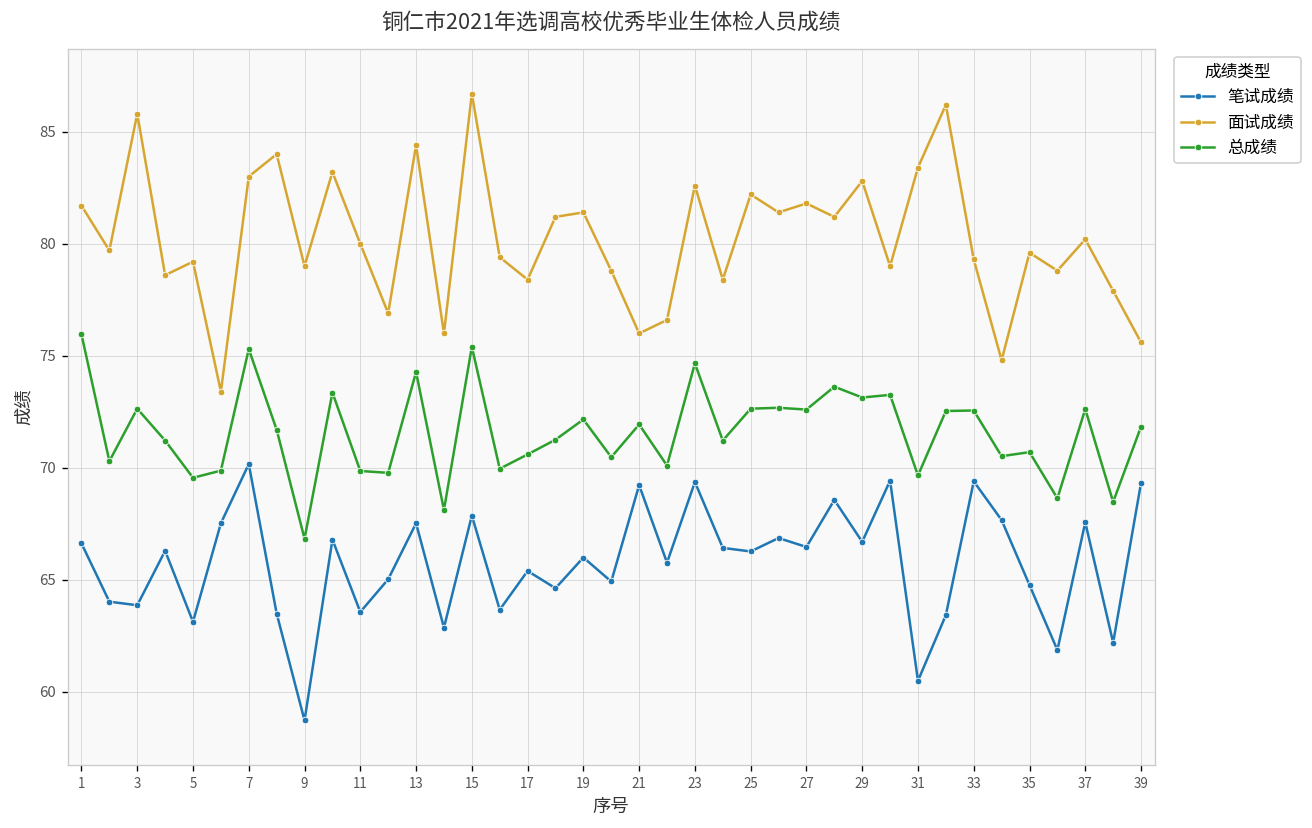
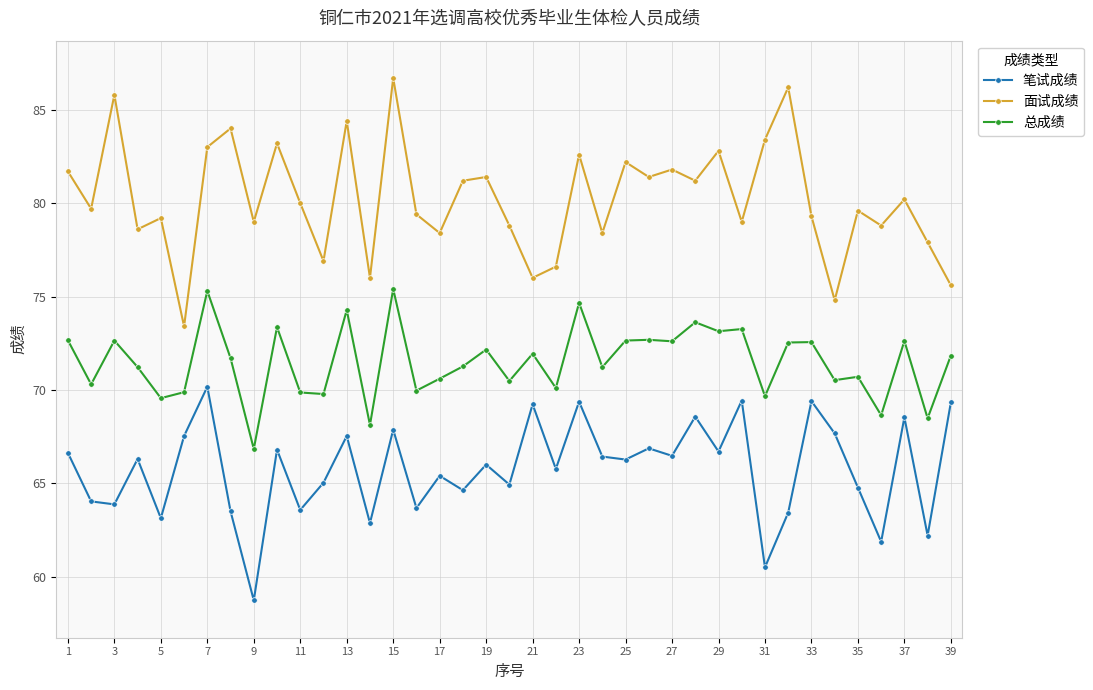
  {
    "笔试成绩": {
      "1": 66.6,
      "3": 63.9,
      "5": 63.1,
      "7": 70.2,
      "9": 58.7,
      "11": 63.6,
      "13": 67.5,
      "15": 67.9,
      "17": 65.4,
      "19": 66.0,
      "21": 69.2,
      "23": 69.4,
      "25": 66.3,
      "27": 66.5,
      "29": 66.7,
      "31": 60.5,
      "33": 69.4,
      "35": 64.8,
-     "37": 67.6,
+     "37": 68.5,
      "39": 69.3
    },
    "面试成绩": {
      "1": 81.7,
      "3": 85.8,
      "5": 79.2,
      "7": 83.0,
      "9": 79.0,
      "11": 80.0,
      "13": 84.4,
      "15": 86.7,
      "17": 78.4,
      "19": 81.4,
      "21": 76.0,
      "23": 82.6,
      "25": 82.2,
      "27": 81.8,
      "29": 82.8,
      "31": 83.4,
      "33": 79.3,
      "35": 79.6,
      "37": 80.2,
      "39": 75.6
    },
    "总成绩": {
-     "1": 76.0,
+     "1": 72.7,
      "3": 72.6,
      "5": 69.6,
      "7": 75.3,
      "9": 66.8,
      "11": 69.9,
      "13": 74.3,
      "15": 75.4,
      "17": 70.6,
      "19": 72.2,
      "21": 71.9,
      "23": 74.7,
      "25": 72.6,
      "27": 72.6,
      "29": 73.1,
      "31": 69.7,
      "33": 72.6,
      "35": 70.7,
      "37": 72.6,
      "39": 71.8
    }
  }
